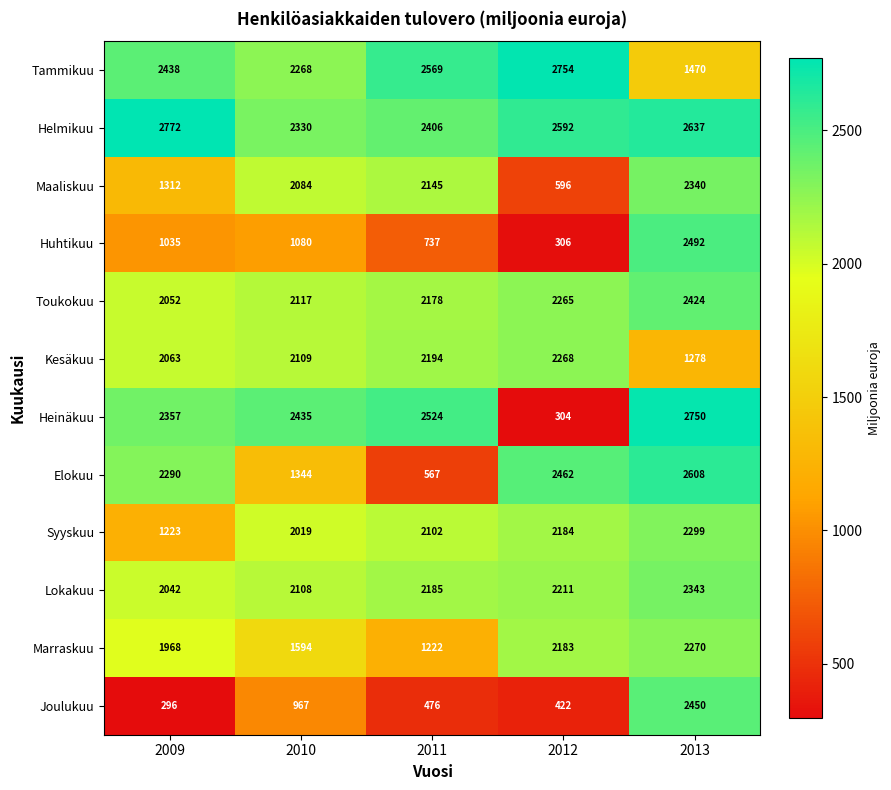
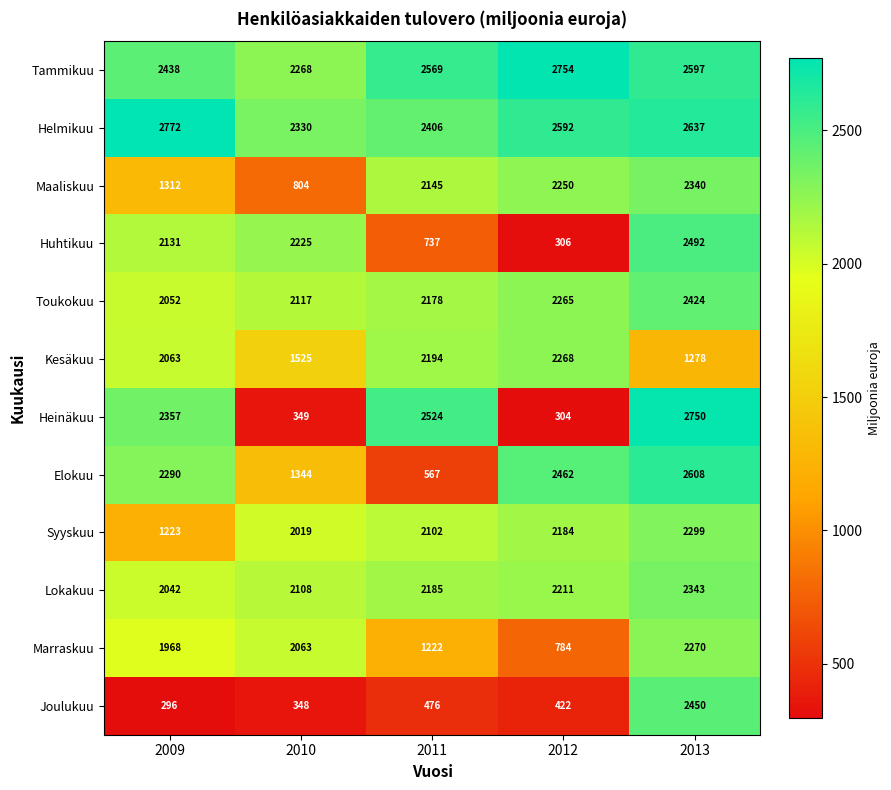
  {
    "Tammikuu": {
      "2009": 2438,
      "2010": 2268,
      "2011": 2569,
      "2012": 2754,
-     "2013": 1470
+     "2013": 2597
    },
    "Helmikuu": {
      "2009": 2772,
      "2010": 2330,
      "2011": 2406,
      "2012": 2592,
      "2013": 2637
    },
    "Maaliskuu": {
      "2009": 1312,
-     "2010": 2084,
+     "2010": 804,
      "2011": 2145,
-     "2012": 596,
+     "2012": 2250,
      "2013": 2340
    },
    "Huhtikuu": {
-     "2009": 1035,
-     "2010": 1080,
+     "2009": 2131,
+     "2010": 2225,
      "2011": 737,
      "2012": 306,
      "2013": 2492
    },
    "Toukokuu": {
      "2009": 2052,
      "2010": 2117,
      "2011": 2178,
      "2012": 2265,
      "2013": 2424
    },
    "Kesäkuu": {
      "2009": 2063,
-     "2010": 2109,
+     "2010": 1525,
      "2011": 2194,
      "2012": 2268,
      "2013": 1278
    },
    "Heinäkuu": {
      "2009": 2357,
-     "2010": 2435,
+     "2010": 349,
      "2011": 2524,
      "2012": 304,
      "2013": 2750
    },
    "Elokuu": {
      "2009": 2290,
      "2010": 1344,
      "2011": 567,
      "2012": 2462,
      "2013": 2608
    },
    "Syyskuu": {
      "2009": 1223,
      "2010": 2019,
      "2011": 2102,
      "2012": 2184,
      "2013": 2299
    },
    "Lokakuu": {
      "2009": 2042,
      "2010": 2108,
      "2011": 2185,
      "2012": 2211,
      "2013": 2343
    },
    "Marraskuu": {
      "2009": 1968,
-     "2010": 1594,
+     "2010": 2063,
      "2011": 1222,
-     "2012": 2183,
+     "2012": 784,
      "2013": 2270
    },
    "Joulukuu": {
      "2009": 296,
-     "2010": 967,
+     "2010": 348,
      "2011": 476,
      "2012": 422,
      "2013": 2450
    }
  }
